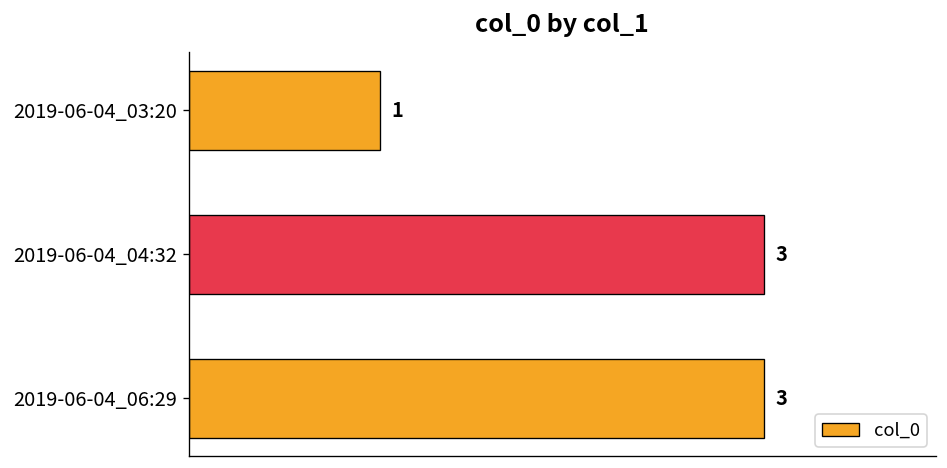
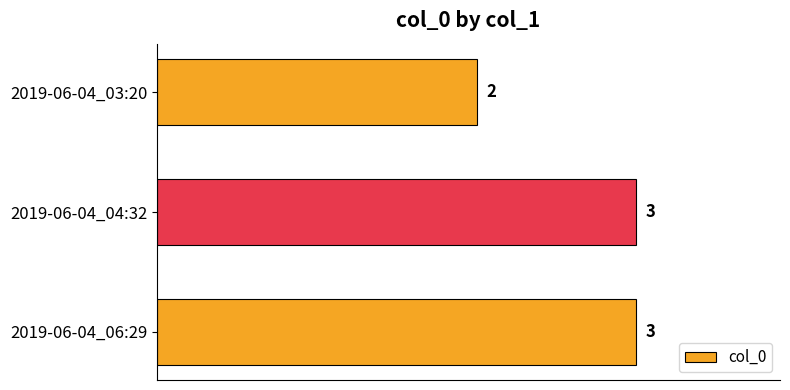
  {
-   "2019-06-04_03:20": 1,
+   "2019-06-04_03:20": 2,
    "2019-06-04_04:32": 3,
    "2019-06-04_06:29": 3
  }
